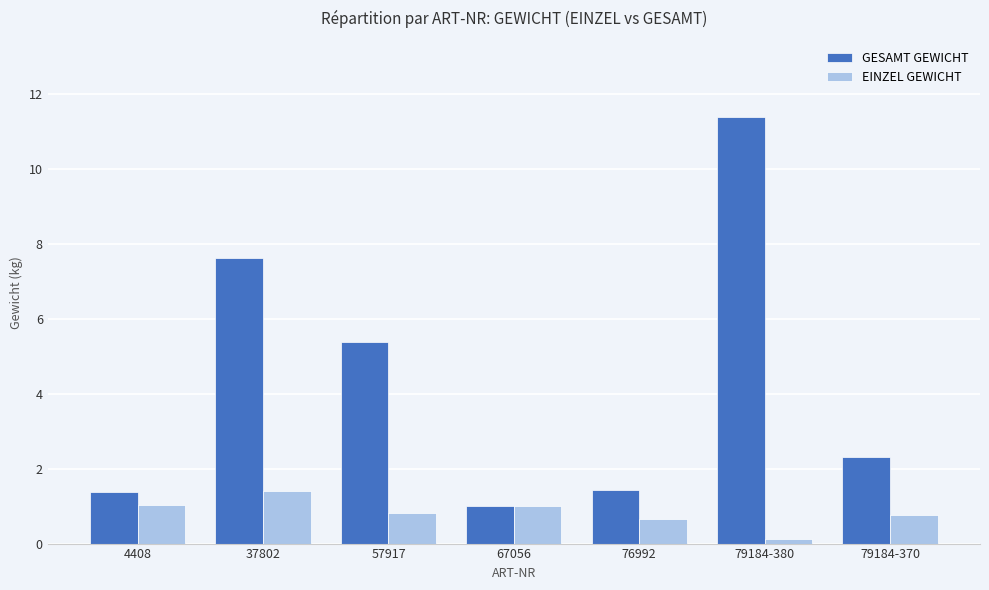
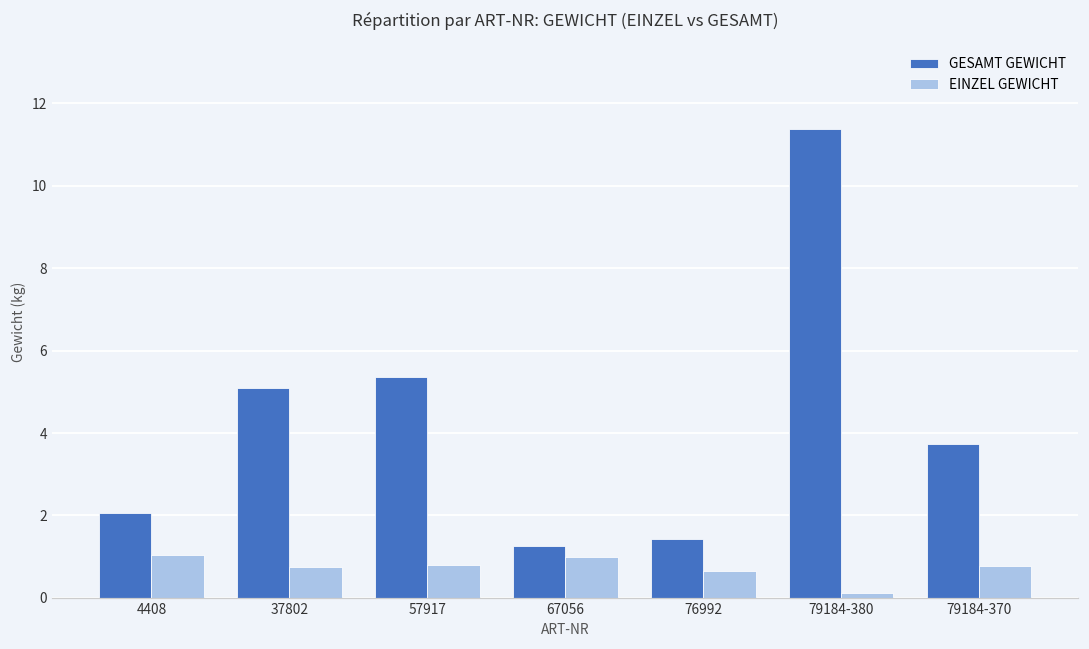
  {
    "GESAMT GEWICHT": {
-     "4408": 1.4,
-     "37802": 7.6,
+     "4408": 2.1,
+     "37802": 5.1,
      "57917": 5.4,
-     "67056": 1.0,
+     "67056": 1.3,
      "76992": 1.4,
      "79184-380": 11.4,
-     "79184-370": 2.3
+     "79184-370": 3.7
    },
    "EINZEL GEWICHT": {
      "4408": 1.0,
-     "37802": 1.4,
+     "37802": 0.8,
      "57917": 0.8,
      "67056": 1.0,
      "76992": 0.7,
      "79184-380": 0.1,
      "79184-370": 0.8
    }
  }
